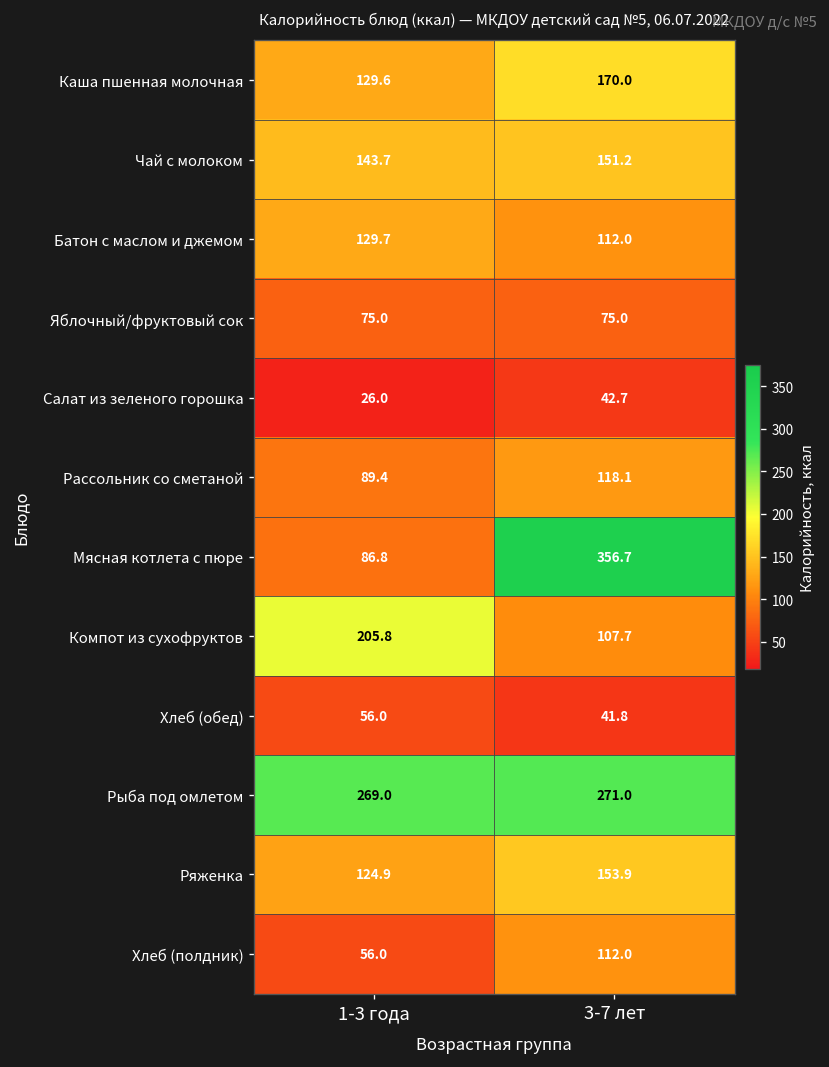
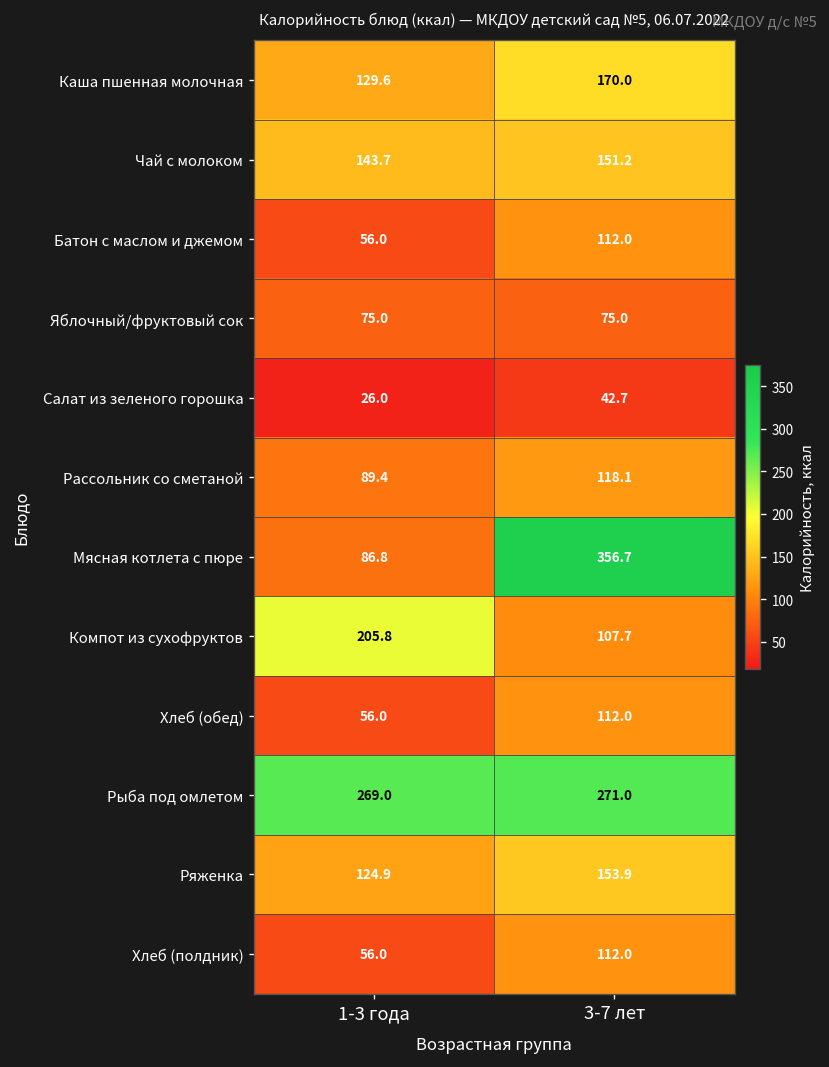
  {
    "Каша пшенная молочная": {
      "1-3 года": 129.6,
      "3-7 лет": 170.0
    },
    "Чай с молоком": {
      "1-3 года": 143.7,
      "3-7 лет": 151.2
    },
    "Батон с маслом и джемом": {
-     "1-3 года": 129.7,
+     "1-3 года": 56.0,
      "3-7 лет": 112.0
    },
    "Яблочный/фруктовый сок": {
      "1-3 года": 75.0,
      "3-7 лет": 75.0
    },
    "Салат из зеленого горошка": {
      "1-3 года": 26.0,
      "3-7 лет": 42.7
    },
    "Рассольник со сметаной": {
      "1-3 года": 89.4,
      "3-7 лет": 118.1
    },
    "Мясная котлета с пюре": {
      "1-3 года": 86.8,
      "3-7 лет": 356.7
    },
    "Компот из сухофруктов": {
      "1-3 года": 205.8,
      "3-7 лет": 107.7
    },
    "Хлеб (обед)": {
      "1-3 года": 56.0,
-     "3-7 лет": 41.8
+     "3-7 лет": 112.0
    },
    "Рыба под омлетом": {
      "1-3 года": 269.0,
      "3-7 лет": 271.0
    },
    "Ряженка": {
      "1-3 года": 124.9,
      "3-7 лет": 153.9
    },
    "Хлеб (полдник)": {
      "1-3 года": 56.0,
      "3-7 лет": 112.0
    }
  }
